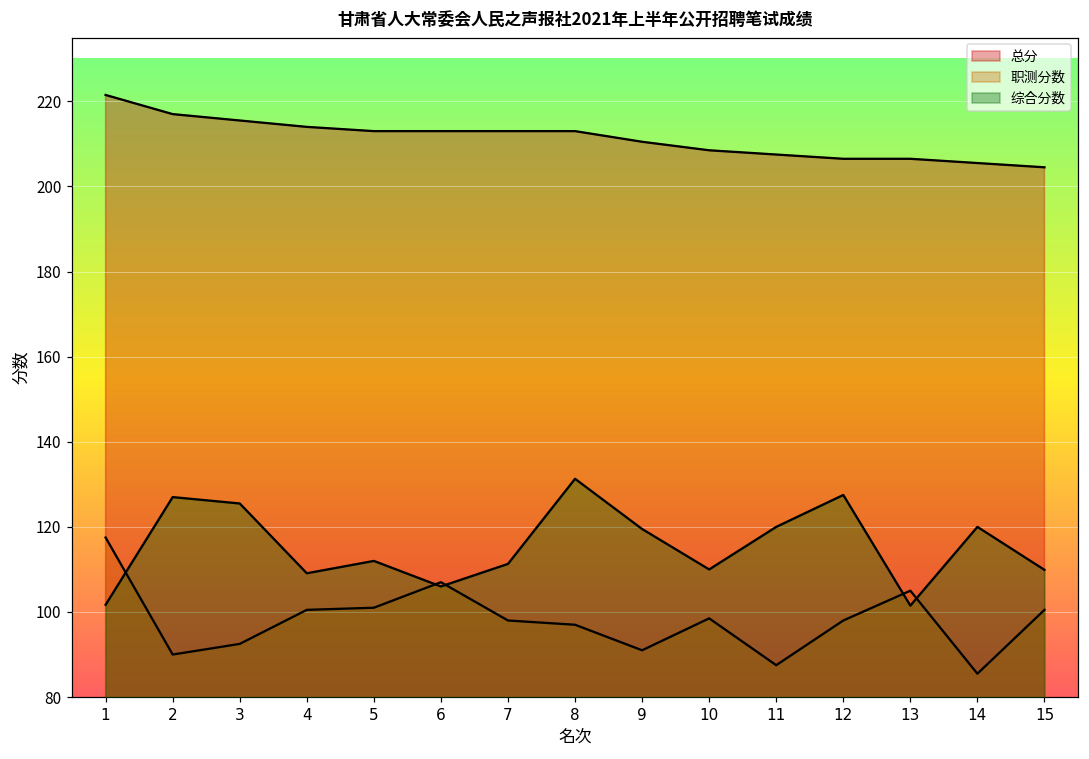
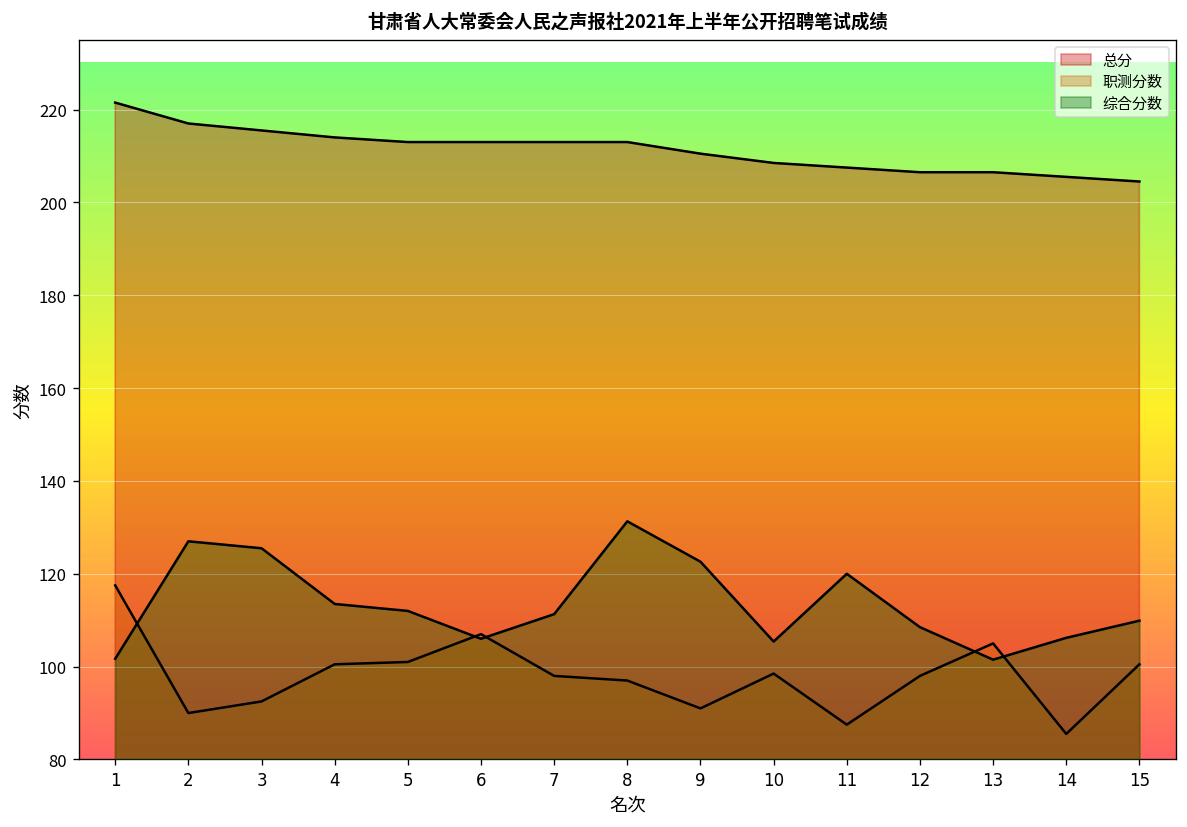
  {
    "综合分数": {
      "1": 102,
      "2": 127,
      "3": 126,
-     "4": 109,
+     "4": 114,
      "5": 112,
      "6": 106,
      "7": 111,
      "8": 131,
-     "9": 120,
-     "10": 110,
+     "9": 123,
+     "10": 105,
      "11": 120,
-     "12": 128,
+     "12": 109,
      "13": 102,
-     "14": 120,
+     "14": 106,
      "15": 110
    }
  }
